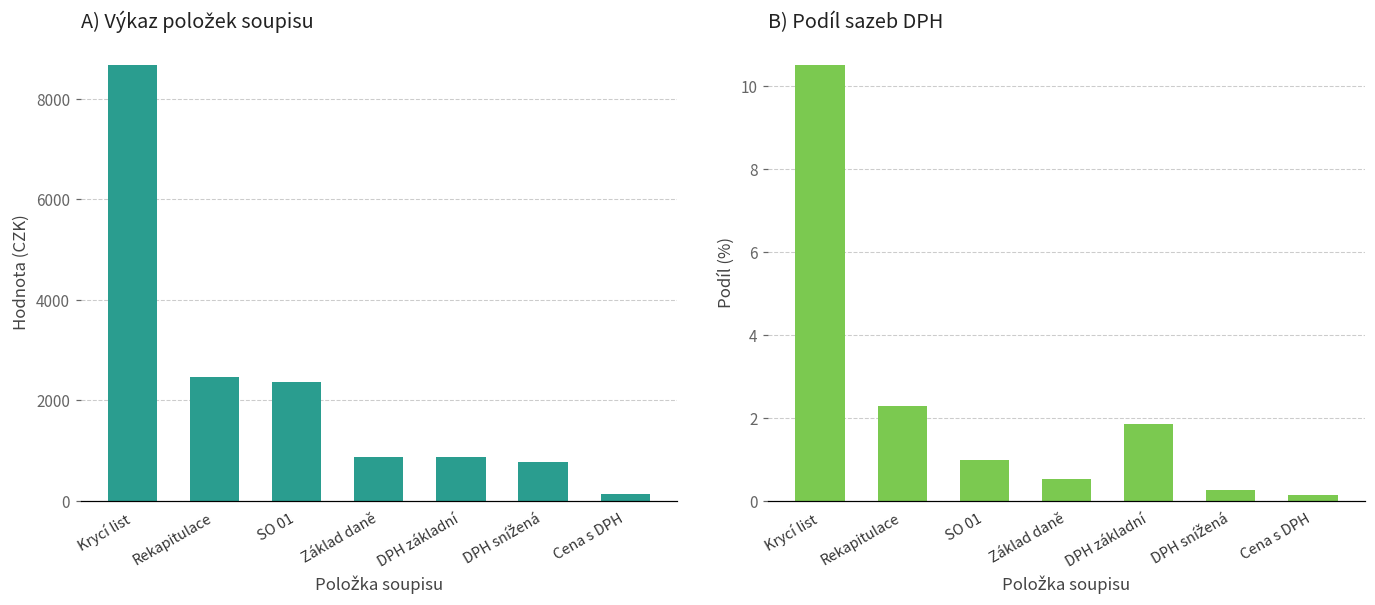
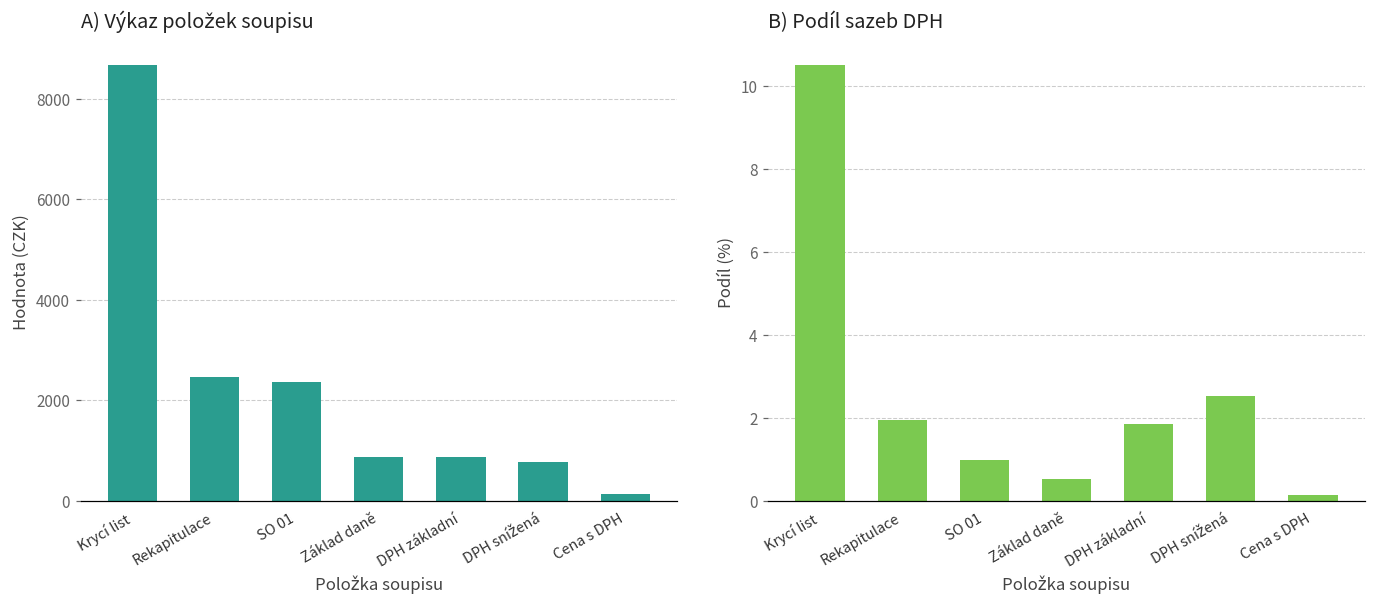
  {
    "A) Výkaz položek soupisu": {
      "Krycí list": 8700,
      "Rekapitulace": 2500,
      "SO 01": 2400,
      "Základ daně": 900,
      "DPH základní": 900,
      "DPH snížená": 800,
      "Cena s DPH": 100
    },
    "B) Podíl sazeb DPH": {
      "Krycí list": 10.5,
-     "Rekapitulace": 2.3,
+     "Rekapitulace": 2.0,
      "SO 01": 1.0,
      "Základ daně": 0.5,
      "DPH základní": 1.9,
-     "DPH snížená": 0.3,
+     "DPH snížená": 2.5,
      "Cena s DPH": 0.1
    }
  }
